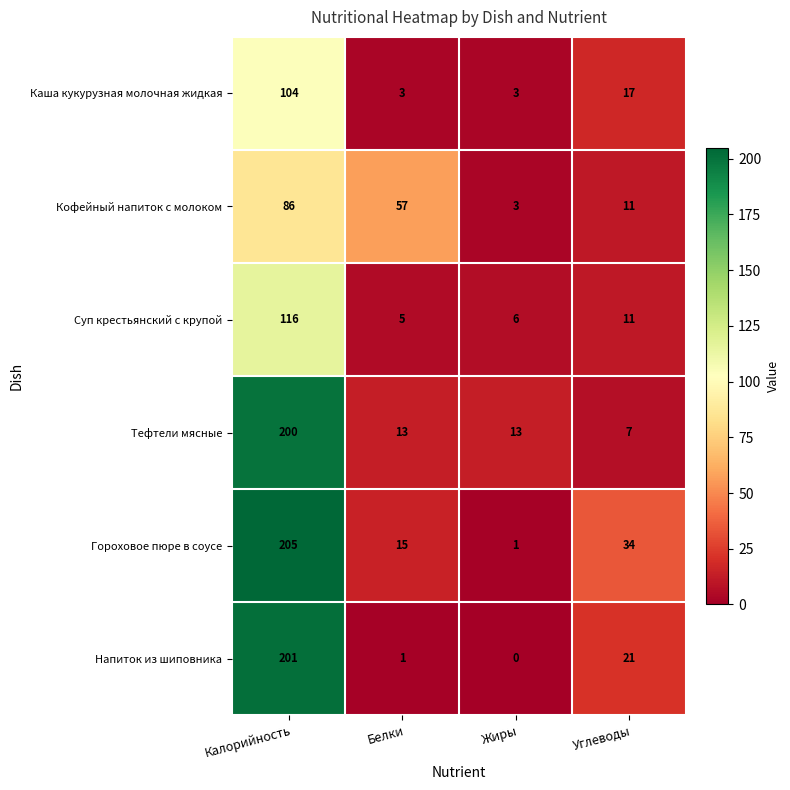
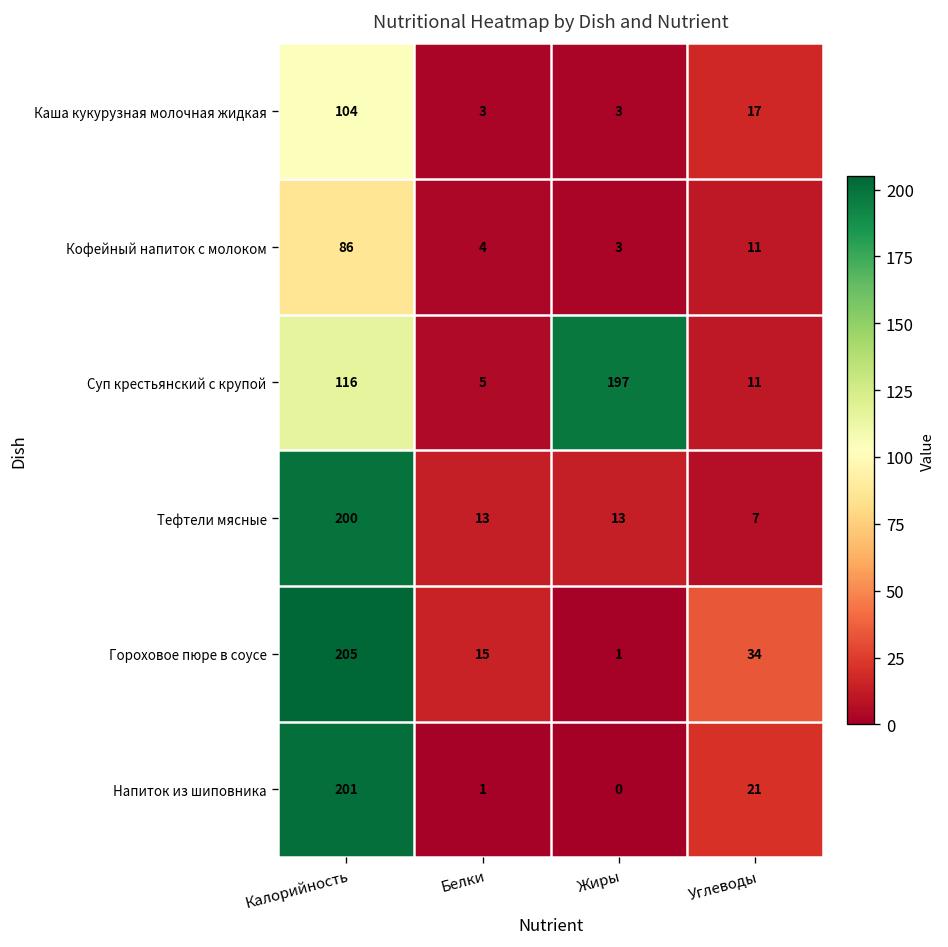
  {
    "Каша кукурузная молочная жидкая": {
      "Калорийность": 104,
      "Белки": 3,
      "Жиры": 3,
      "Углеводы": 17
    },
    "Кофейный напиток с молоком": {
      "Калорийность": 86,
-     "Белки": 57,
+     "Белки": 4,
      "Жиры": 3,
      "Углеводы": 11
    },
    "Суп крестьянский с крупой": {
      "Калорийность": 116,
      "Белки": 5,
-     "Жиры": 6,
+     "Жиры": 197,
      "Углеводы": 11
    },
    "Тефтели мясные": {
      "Калорийность": 200,
      "Белки": 13,
      "Жиры": 13,
      "Углеводы": 7
    },
    "Гороховое пюре в соусе": {
      "Калорийность": 205,
      "Белки": 15,
      "Жиры": 1,
      "Углеводы": 34
    },
    "Напиток из шиповника": {
      "Калорийность": 201,
      "Белки": 1,
      "Жиры": 0,
      "Углеводы": 21
    }
  }
